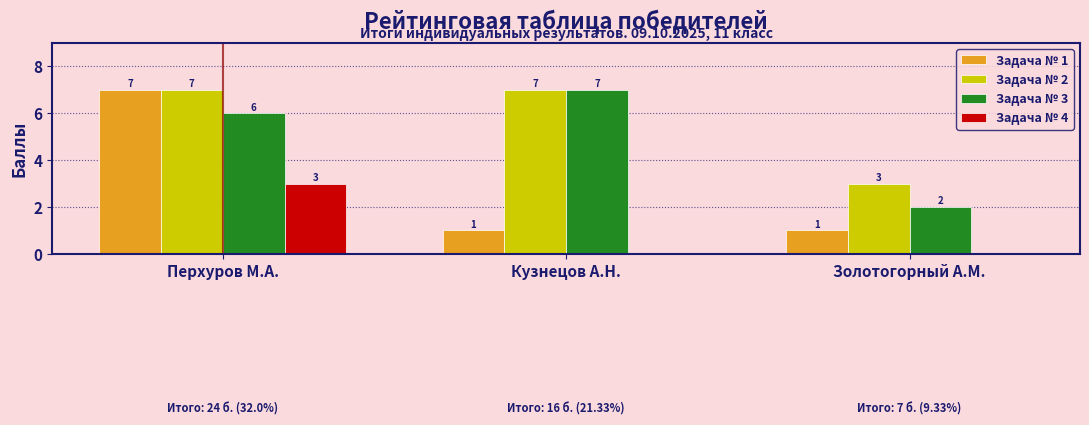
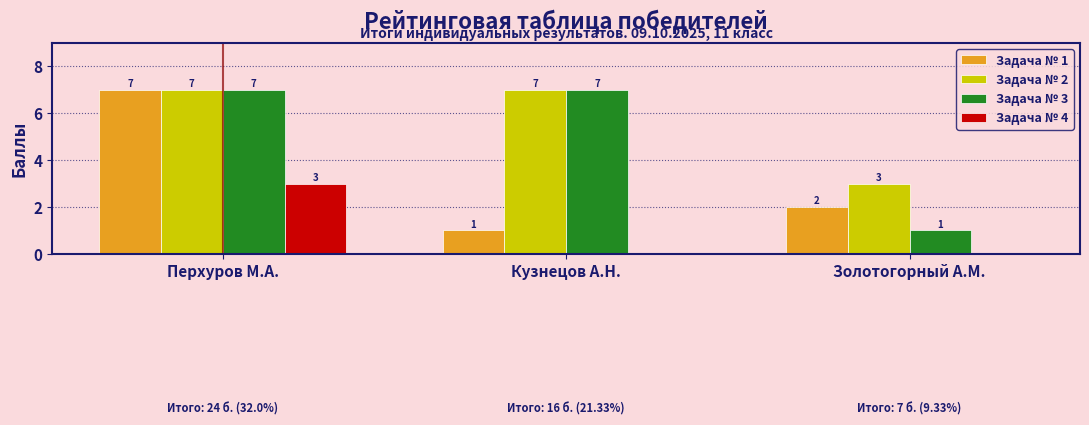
  {
    "Задача № 1": {
      "Перхуров М.А.": 7,
      "Кузнецов А.Н.": 1,
-     "Золотогорный А.М.": 1
+     "Золотогорный А.М.": 2
    },
    "Задача № 2": {
      "Перхуров М.А.": 7,
      "Кузнецов А.Н.": 7,
      "Золотогорный А.М.": 3
    },
    "Задача № 3": {
-     "Перхуров М.А.": 6,
+     "Перхуров М.А.": 7,
      "Кузнецов А.Н.": 7,
-     "Золотогорный А.М.": 2
+     "Золотогорный А.М.": 1
    },
    "Задача № 4": {
      "Перхуров М.А.": 3
    }
  }
